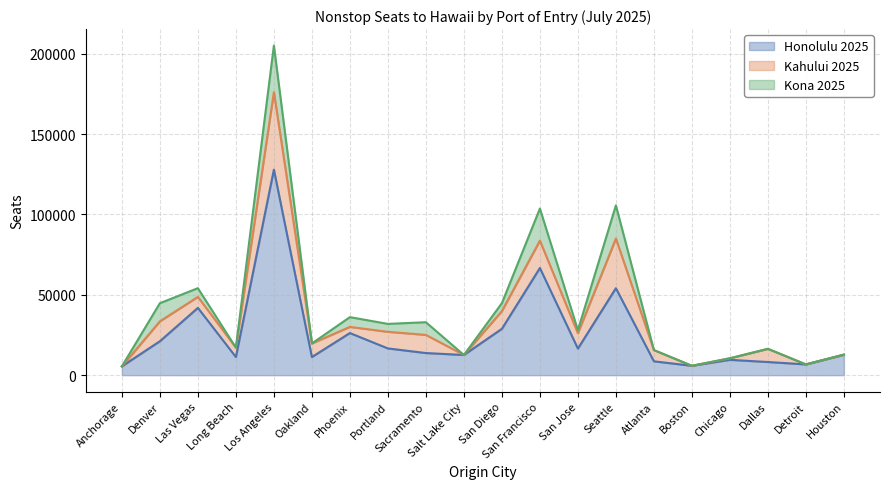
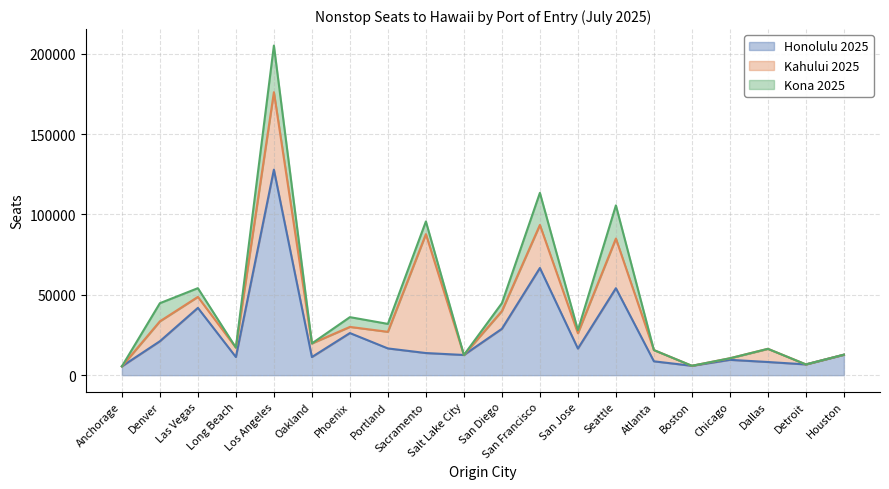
  {
    "Kahului 2025": {
      "Denver": 12000,
      "Las Vegas": 7000,
      "Los Angeles": 48000,
      "Phoenix": 4000,
      "Portland": 10000,
-     "Sacramento": 11000,
+     "Sacramento": 74000,
      "San Diego": 11000,
-     "San Francisco": 17000,
+     "San Francisco": 27000,
      "San Jose": 10000,
      "Seattle": 31000
    }
  }
